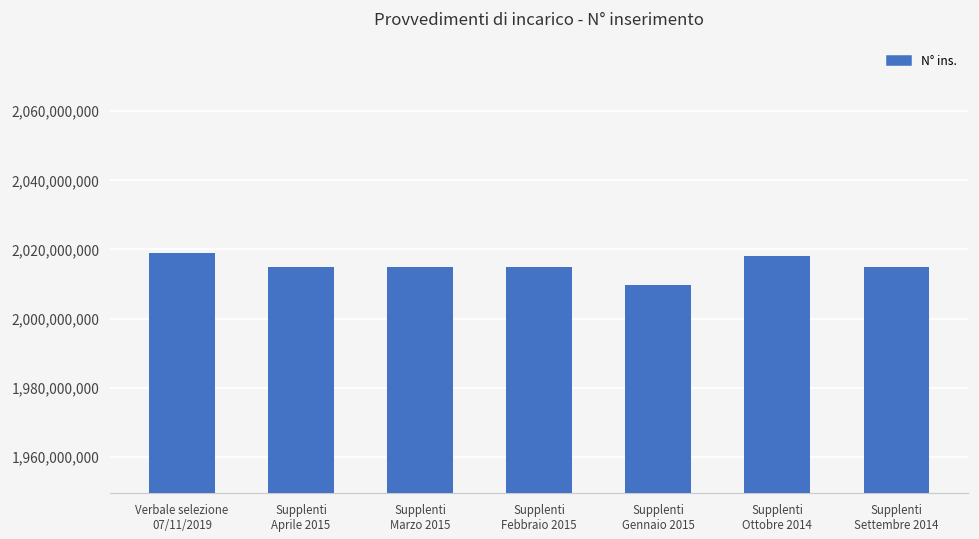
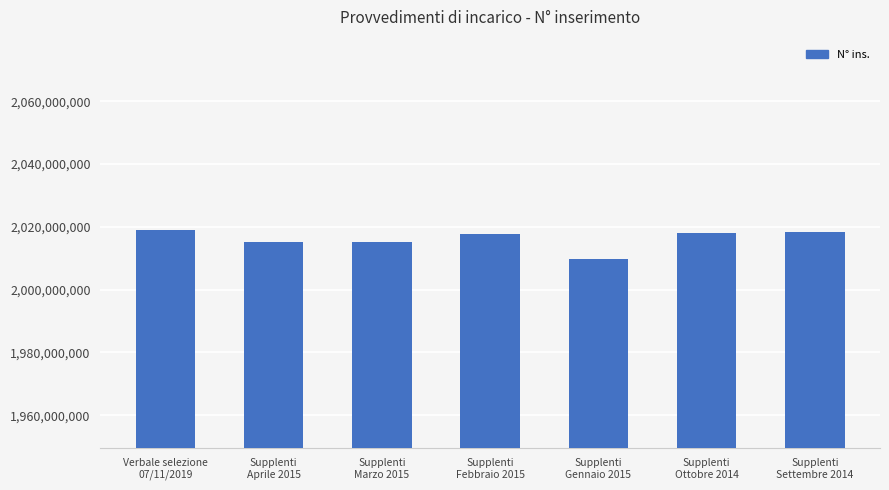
  {
    "Verbale selezione 07/11/2019": "2,019,000,000",
    "Supplenti Aprile 2015": "2,015,000,000",
    "Supplenti Marzo 2015": "2,015,000,000",
-   "Supplenti Febbraio 2015": "2,015,000,000",
+   "Supplenti Febbraio 2015": "2,018,000,000",
    "Supplenti Gennaio 2015": "2,010,000,000",
    "Supplenti Ottobre 2014": "2,018,000,000",
-   "Supplenti Settembre 2014": "2,015,000,000"
+   "Supplenti Settembre 2014": "2,018,000,000"
  }
